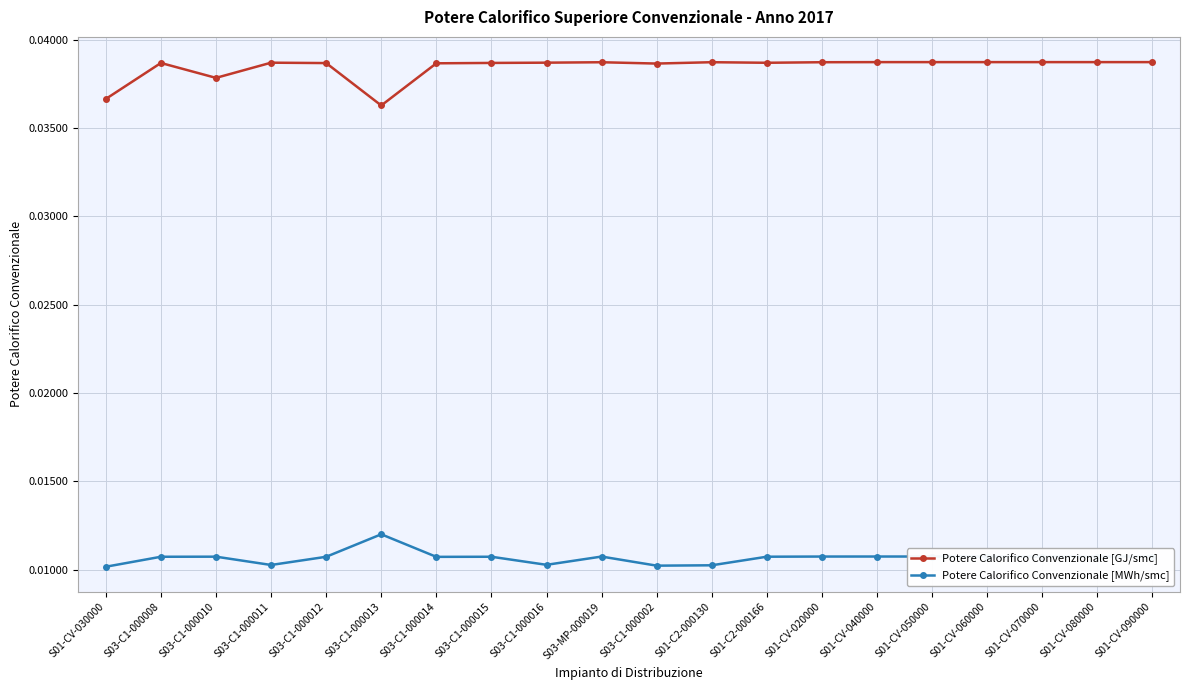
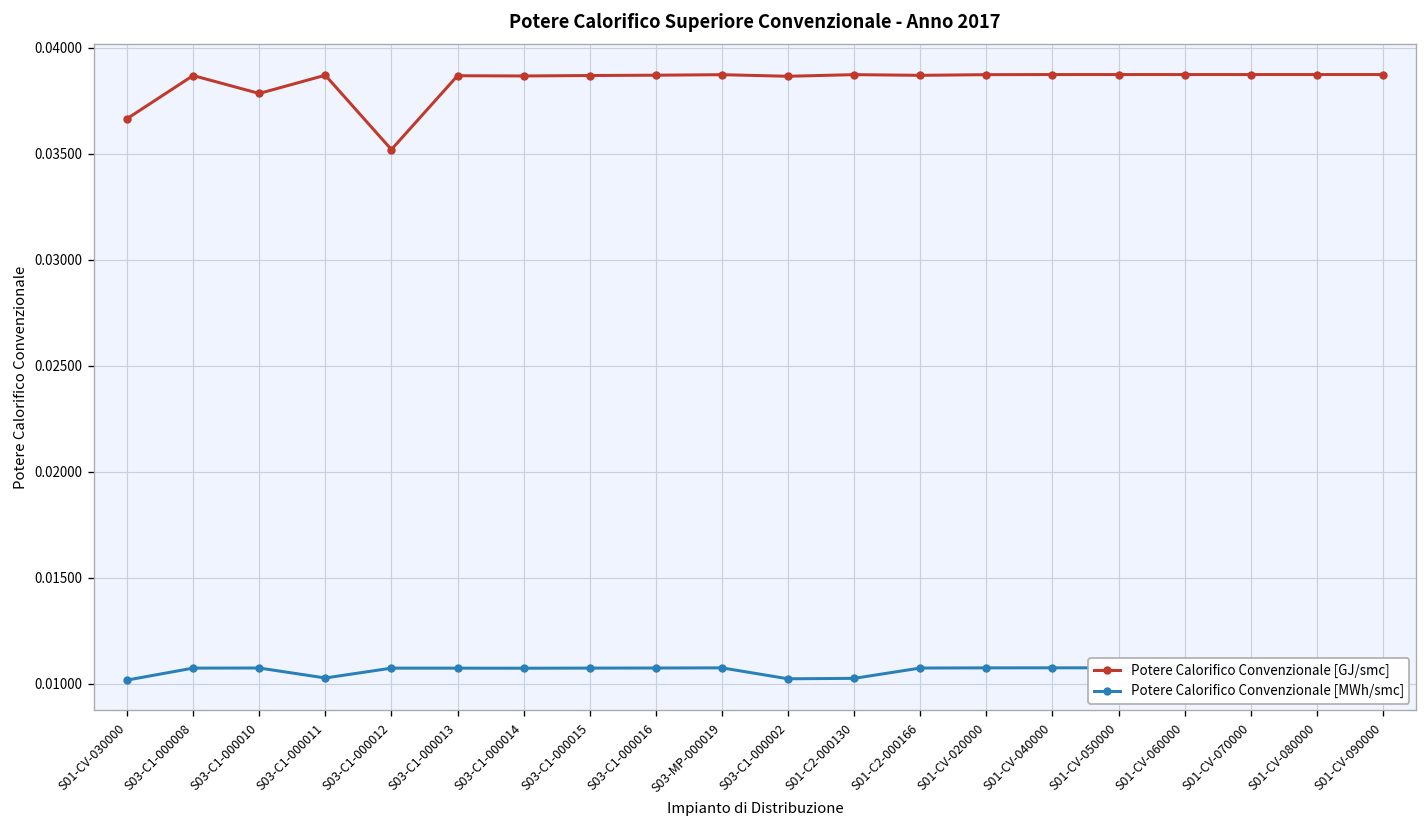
  {
    "Potere Calorifico Convenzionale [GJ/smc]": {
      "S01-CV-030000": 0.0367,
      "S03-C1-000008": 0.0387,
      "S03-C1-000010": 0.0378,
      "S03-C1-000011": 0.0387,
-     "S03-C1-000012": 0.0387,
-     "S03-C1-000013": 0.0363,
+     "S03-C1-000012": 0.0352,
+     "S03-C1-000013": 0.0387,
      "S03-C1-000014": 0.0387,
      "S03-C1-000015": 0.0387,
      "S03-C1-000016": 0.0387,
      "S03-MP-000019": 0.0387,
      "S03-C1-000002": 0.0387,
      "S01-C2-000130": 0.0387,
      "S01-C2-000166": 0.0387,
      "S01-CV-020000": 0.0387,
      "S01-CV-040000": 0.0387,
      "S01-CV-050000": 0.0387,
      "S01-CV-060000": 0.0387,
      "S01-CV-070000": 0.0387,
      "S01-CV-080000": 0.0387,
      "S01-CV-090000": 0.0387
    },
    "Potere Calorifico Convenzionale [MWh/smc]": {
      "S01-CV-030000": 0.0102,
      "S03-C1-000008": 0.0107,
      "S03-C1-000010": 0.0107,
      "S03-C1-000011": 0.0103,
      "S03-C1-000012": 0.0107,
-     "S03-C1-000013": 0.0120,
+     "S03-C1-000013": 0.0107,
      "S03-C1-000014": 0.0107,
      "S03-C1-000015": 0.0107,
-     "S03-C1-000016": 0.0103,
+     "S03-C1-000016": 0.0107,
      "S03-MP-000019": 0.0107,
      "S03-C1-000002": 0.0102,
      "S01-C2-000130": 0.0103,
      "S01-C2-000166": 0.0107,
      "S01-CV-020000": 0.0107,
      "S01-CV-040000": 0.0107
    }
  }
